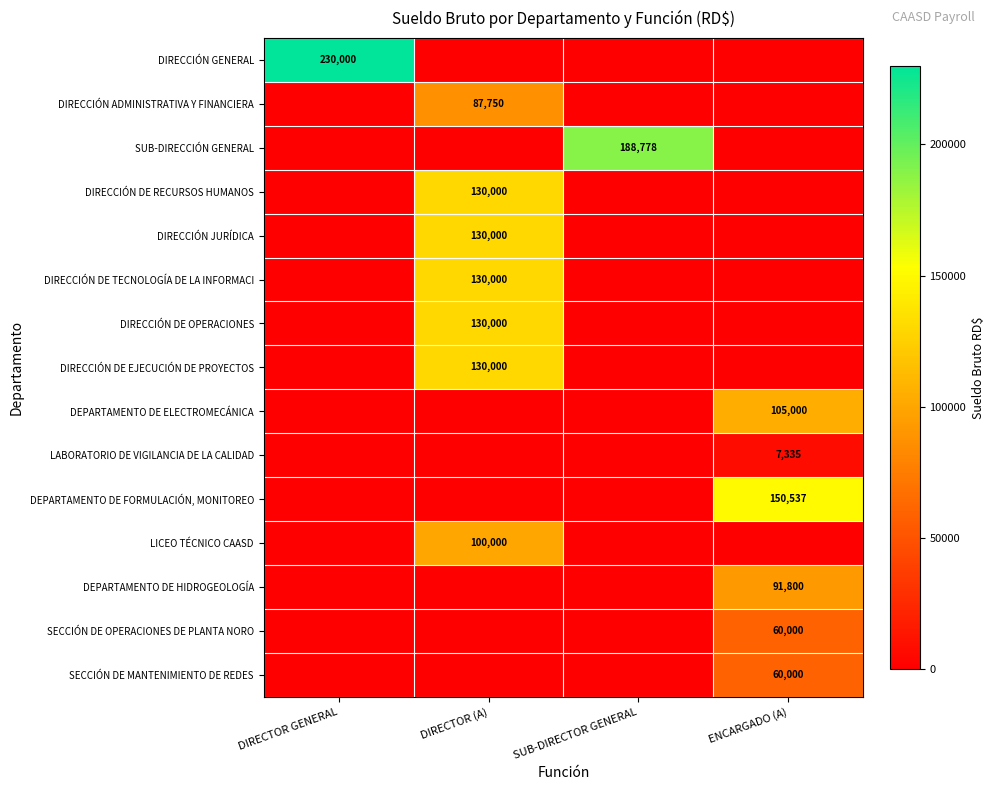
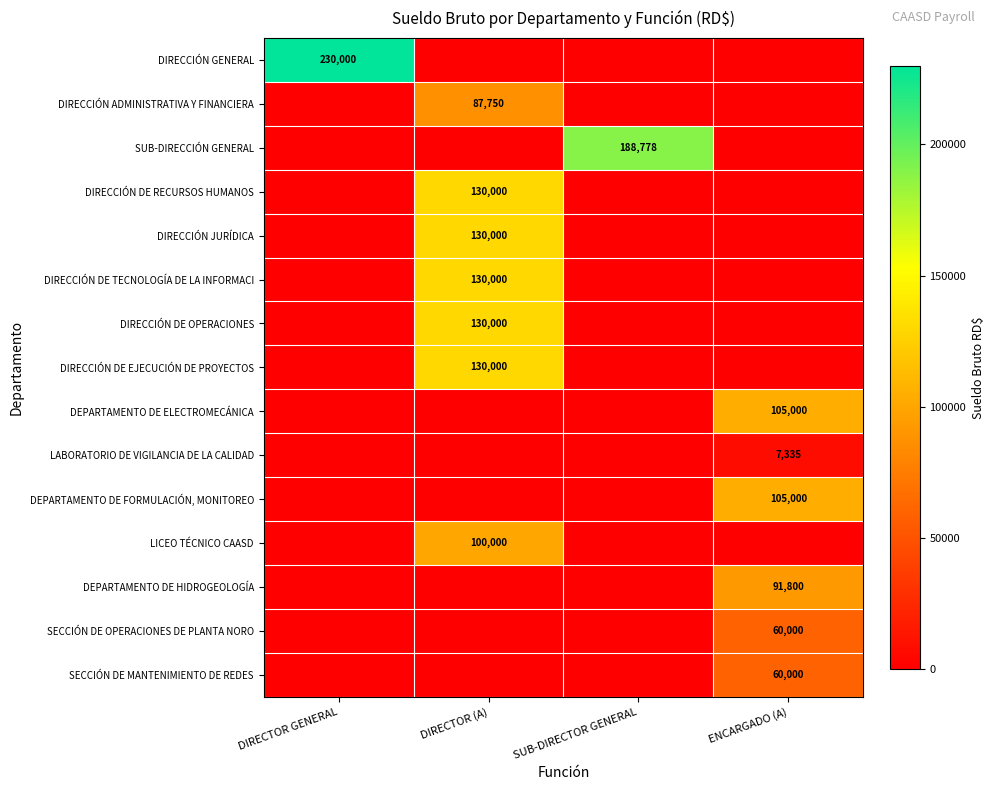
  {
    "DIRECCIÓN GENERAL": {
      "DIRECTOR GENERAL": "230,000"
    },
    "DIRECCIÓN ADMINISTRATIVA Y FINANCIERA": {
      "DIRECTOR (A)": "87,750"
    },
    "SUB-DIRECCIÓN GENERAL": {
      "SUB-DIRECTOR GENERAL": "188,778"
    },
    "DIRECCIÓN DE RECURSOS HUMANOS": {
      "DIRECTOR (A)": "130,000"
    },
    "DIRECCIÓN JURÍDICA": {
      "DIRECTOR (A)": "130,000"
    },
    "DIRECCIÓN DE TECNOLOGÍA DE LA INFORMACI": {
      "DIRECTOR (A)": "130,000"
    },
    "DIRECCIÓN DE OPERACIONES": {
      "DIRECTOR (A)": "130,000"
    },
    "DIRECCIÓN DE EJECUCIÓN DE PROYECTOS": {
      "DIRECTOR (A)": "130,000"
    },
    "DEPARTAMENTO DE ELECTROMECÁNICA": {
      "ENCARGADO (A)": "105,000"
    },
    "LABORATORIO DE VIGILANCIA DE LA CALIDAD": {
      "ENCARGADO (A)": "7,335"
    },
    "DEPARTAMENTO DE FORMULACIÓN, MONITOREO": {
-     "ENCARGADO (A)": "150,537"
+     "ENCARGADO (A)": "105,000"
    },
    "LICEO TÉCNICO CAASD": {
      "DIRECTOR (A)": "100,000"
    },
    "DEPARTAMENTO DE HIDROGEOLOGÍA": {
      "ENCARGADO (A)": "91,800"
    },
    "SECCIÓN DE OPERACIONES DE PLANTA NORO": {
      "ENCARGADO (A)": "60,000"
    },
    "SECCIÓN DE MANTENIMIENTO DE REDES": {
      "ENCARGADO (A)": "60,000"
    }
  }
